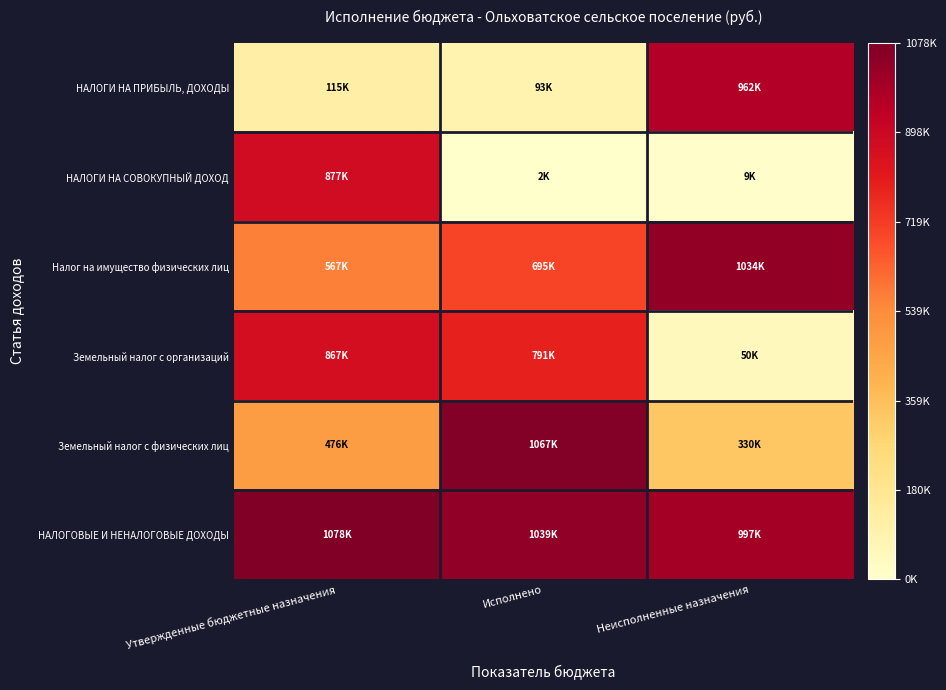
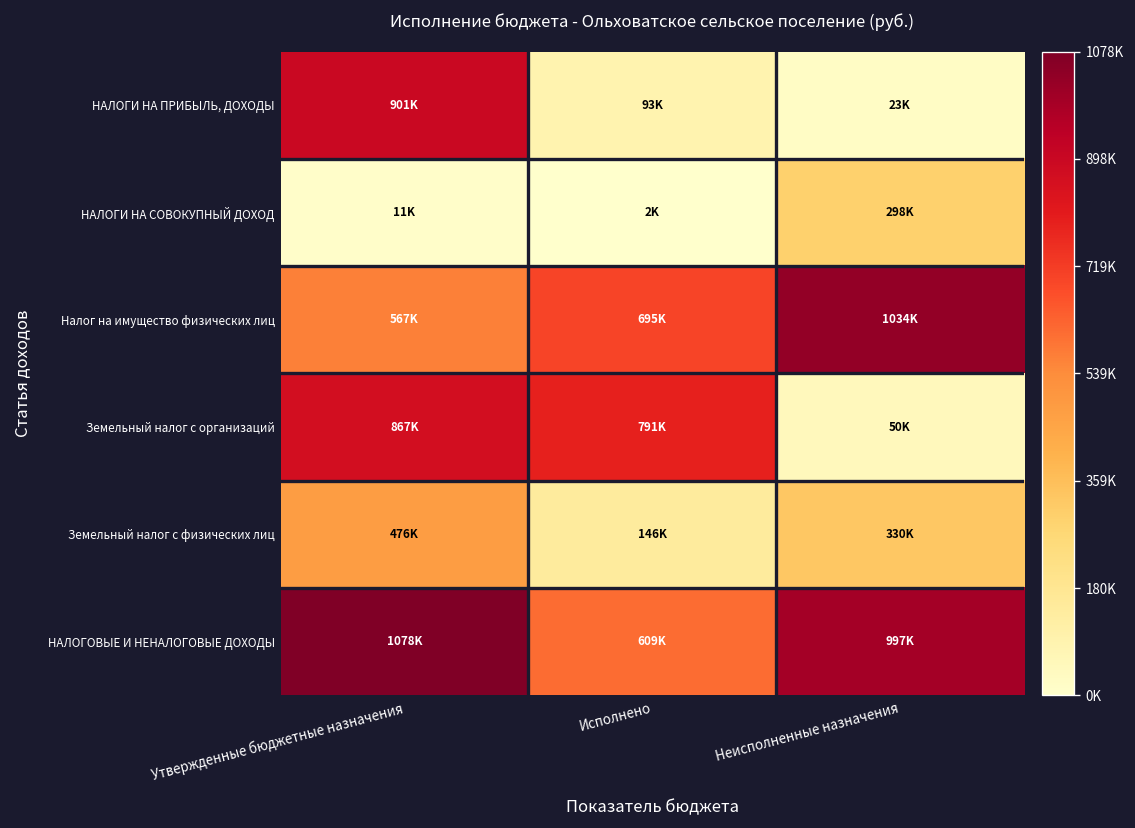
  {
    "НАЛОГИ НА ПРИБЫЛЬ, ДОХОДЫ": {
-     "Утвержденные бюджетные назначения": "115K",
+     "Утвержденные бюджетные назначения": "901K",
      "Исполнено": "93K",
-     "Неисполненные назначения": "962K"
+     "Неисполненные назначения": "23K"
    },
    "НАЛОГИ НА СОВОКУПНЫЙ ДОХОД": {
-     "Утвержденные бюджетные назначения": "877K",
+     "Утвержденные бюджетные назначения": "11K",
      "Исполнено": "2K",
-     "Неисполненные назначения": "9K"
+     "Неисполненные назначения": "298K"
    },
    "Налог на имущество физических лиц": {
      "Утвержденные бюджетные назначения": "567K",
      "Исполнено": "695K",
      "Неисполненные назначения": "1034K"
    },
    "Земельный налог с организаций": {
      "Утвержденные бюджетные назначения": "867K",
      "Исполнено": "791K",
      "Неисполненные назначения": "50K"
    },
    "Земельный налог с физических лиц": {
      "Утвержденные бюджетные назначения": "476K",
-     "Исполнено": "1067K",
+     "Исполнено": "146K",
      "Неисполненные назначения": "330K"
    },
    "НАЛОГОВЫЕ И НЕНАЛОГОВЫЕ ДОХОДЫ": {
      "Утвержденные бюджетные назначения": "1078K",
-     "Исполнено": "1039K",
+     "Исполнено": "609K",
      "Неисполненные назначения": "997K"
    }
  }
